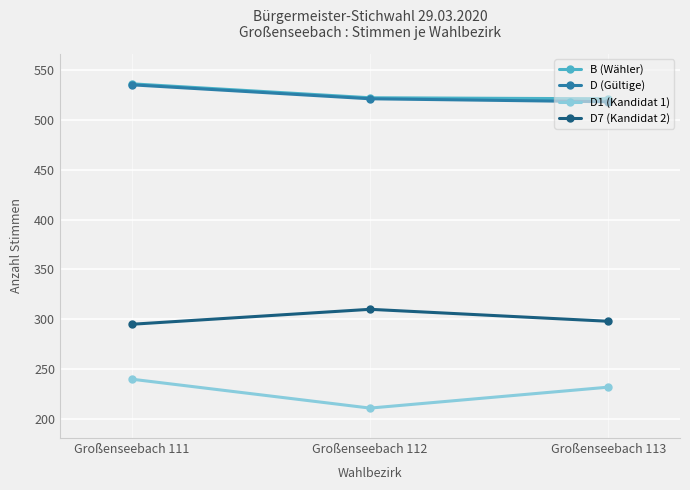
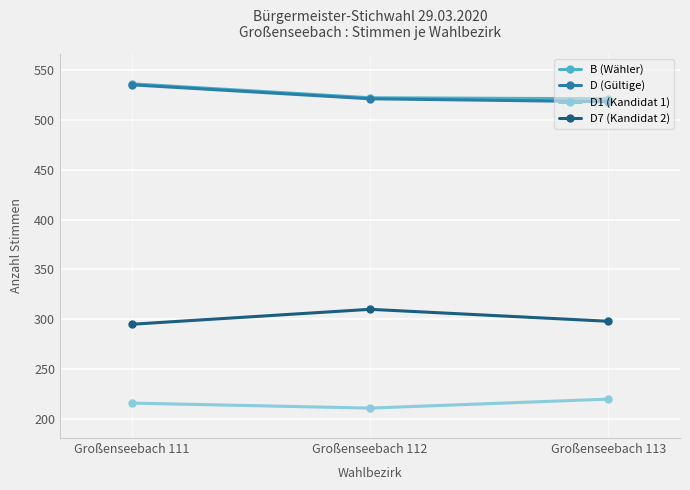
  {
    "D1 (Kandidat 1)": {
-     "Großenseebach 111": 240,
+     "Großenseebach 111": 220,
      "Großenseebach 112": 210,
-     "Großenseebach 113": 230
+     "Großenseebach 113": 220
    }
  }
